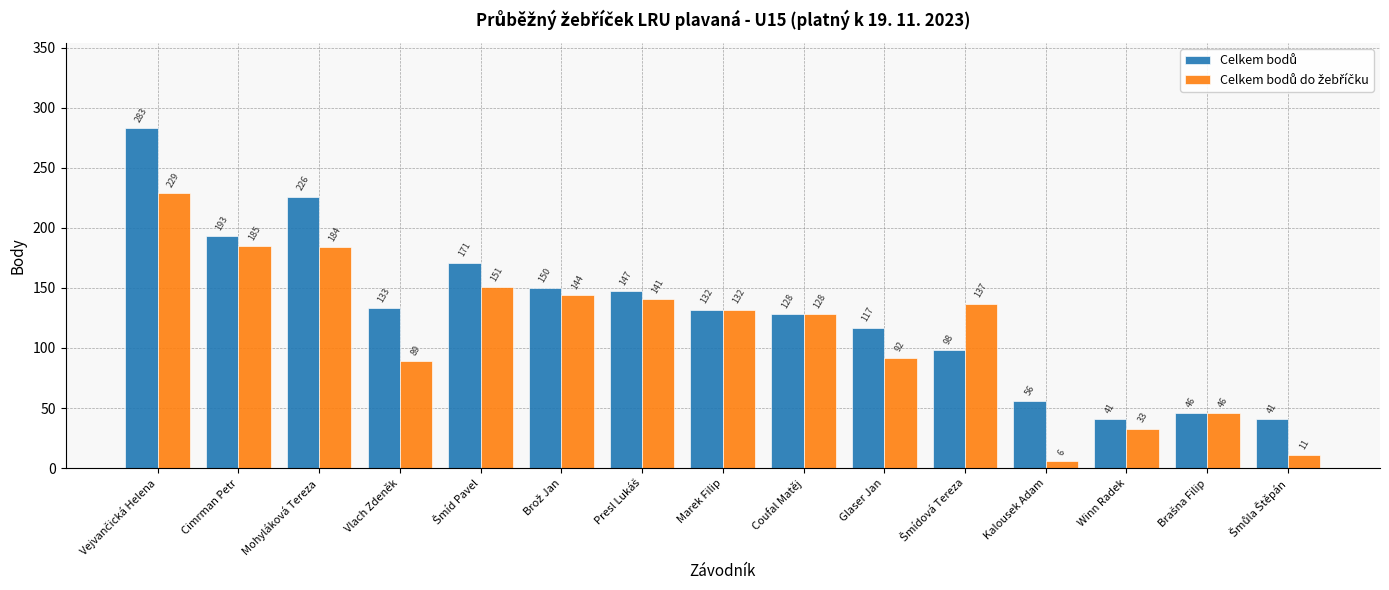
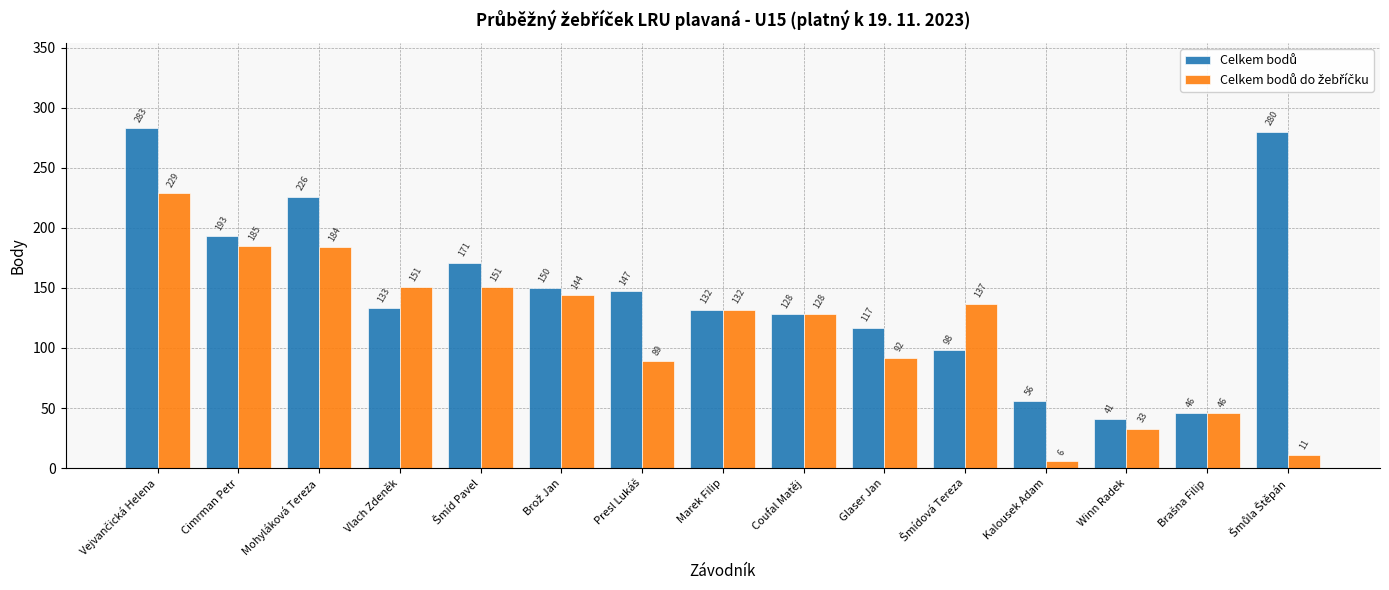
  {
    "Celkem bodů": {
      "Vejvančická Helena": 283,
      "Cimrman Petr": 193,
      "Mohyláková Tereza": 226,
      "Vlach Zdeněk": 133,
      "Šmíd Pavel": 171,
      "Brož Jan": 150,
      "Presl Lukáš": 147,
      "Marek Filip": 132,
      "Coufal Matěj": 128,
      "Glaser Jan": 117,
      "Šmídová Tereza": 98,
      "Kalousek Adam": 56,
      "Winn Radek": 41,
      "Brašna Filip": 46,
-     "Šmůla Štěpán": 41
+     "Šmůla Štěpán": 280
    },
    "Celkem bodů do žebříčku": {
      "Vejvančická Helena": 229,
      "Cimrman Petr": 185,
      "Mohyláková Tereza": 184,
-     "Vlach Zdeněk": 89,
+     "Vlach Zdeněk": 151,
      "Šmíd Pavel": 151,
      "Brož Jan": 144,
-     "Presl Lukáš": 141,
+     "Presl Lukáš": 89,
      "Marek Filip": 132,
      "Coufal Matěj": 128,
      "Glaser Jan": 92,
      "Šmídová Tereza": 137,
      "Kalousek Adam": 6,
      "Winn Radek": 33,
      "Brašna Filip": 46,
      "Šmůla Štěpán": 11
    }
  }
